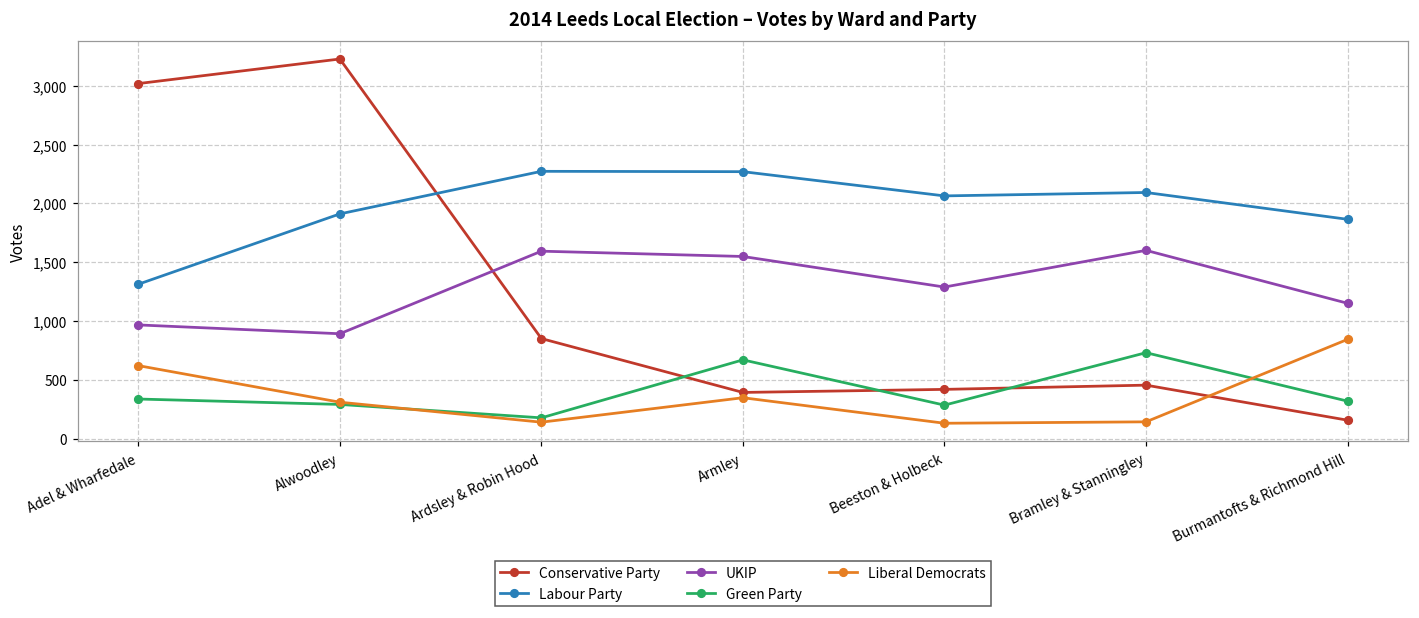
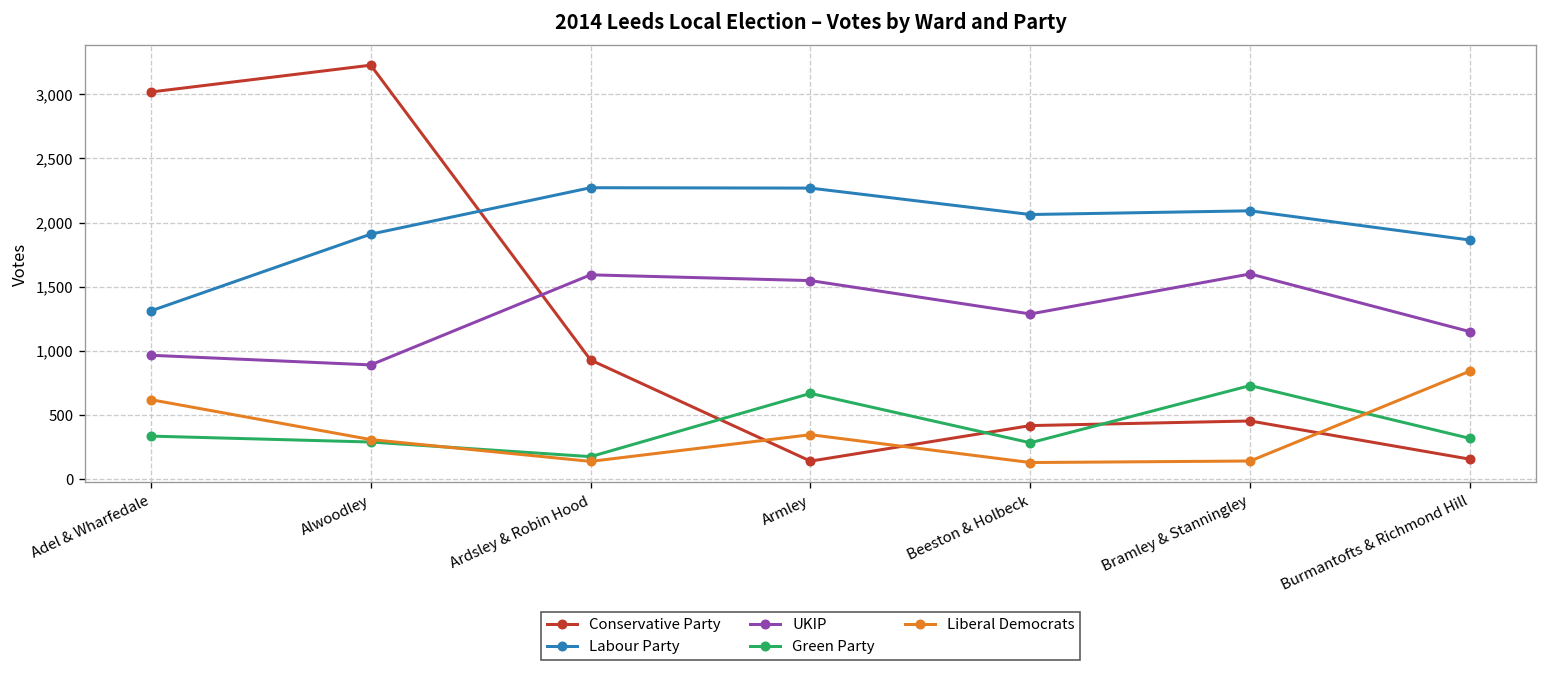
  {
    "Conservative Party": {
      "Adel & Wharfedale": "3,020",
      "Alwoodley": "3,230",
-     "Ardsley & Robin Hood": "850",
-     "Armley": "390",
+     "Ardsley & Robin Hood": "930",
+     "Armley": "140",
      "Beeston & Holbeck": "420",
      "Bramley & Stanningley": "450",
      "Burmantofts & Richmond Hill": "160"
    },
    "Labour Party": {
      "Adel & Wharfedale": "1,310",
      "Alwoodley": "1,910",
      "Ardsley & Robin Hood": "2,270",
      "Armley": "2,270",
      "Beeston & Holbeck": "2,060",
      "Bramley & Stanningley": "2,090",
      "Burmantofts & Richmond Hill": "1,860"
    },
    "UKIP": {
      "Adel & Wharfedale": "970",
      "Alwoodley": "890",
      "Ardsley & Robin Hood": "1,590",
      "Armley": "1,550",
      "Beeston & Holbeck": "1,290",
      "Bramley & Stanningley": "1,600",
      "Burmantofts & Richmond Hill": "1,150"
    },
    "Green Party": {
      "Adel & Wharfedale": "340",
      "Ardsley & Robin Hood": "180",
      "Armley": "670",
      "Beeston & Holbeck": "280",
      "Bramley & Stanningley": "730",
      "Burmantofts & Richmond Hill": "320"
    },
    "Liberal Democrats": {
      "Adel & Wharfedale": "620",
      "Ardsley & Robin Hood": "140",
      "Armley": "350",
      "Beeston & Holbeck": "130",
      "Bramley & Stanningley": "140",
      "Burmantofts & Richmond Hill": "840"
    }
  }
